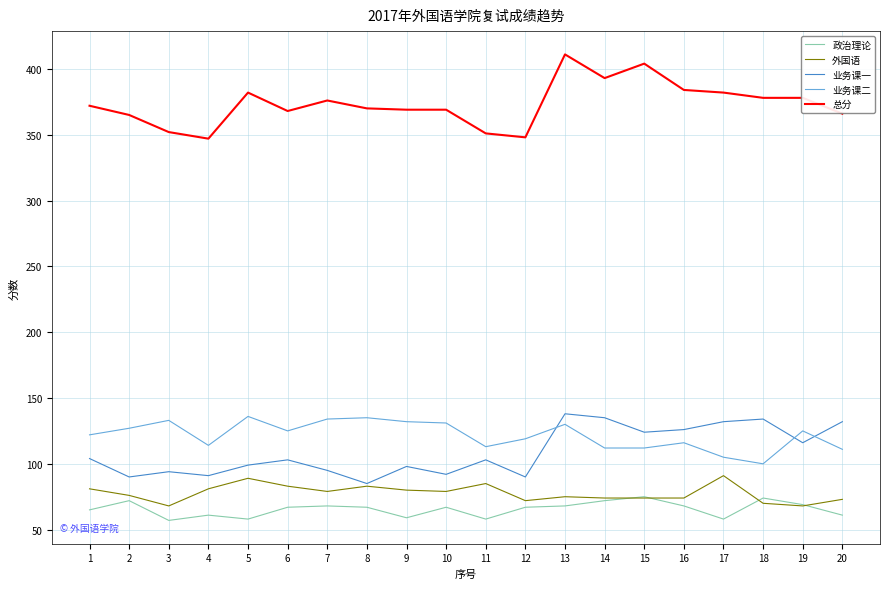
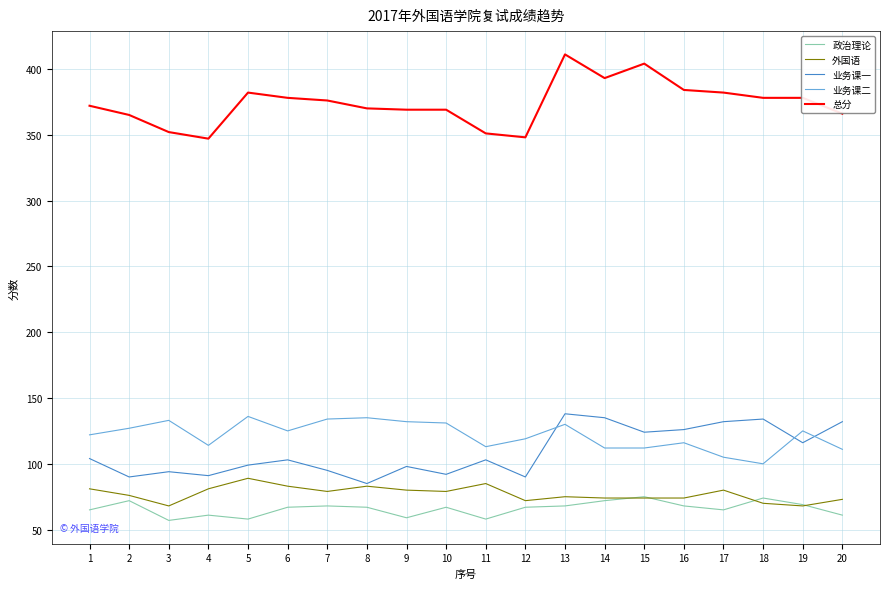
  {
    "政治理论": {
      "1": 65,
      "2": 72,
      "3": 57,
      "4": 61,
      "5": 58,
      "6": 67,
      "7": 68,
      "8": 67,
      "9": 59,
      "10": 67,
      "11": 58,
      "12": 67,
      "13": 68,
      "14": 72,
      "16": 68,
-     "17": 58,
+     "17": 65,
      "18": 74,
      "20": 61
    },
    "外国语": {
      "1": 81,
      "2": 76,
      "3": 68,
      "4": 81,
      "5": 89,
      "6": 83,
      "7": 79,
      "8": 83,
      "9": 80,
      "10": 79,
      "11": 85,
      "12": 72,
      "13": 75,
      "14": 74,
      "16": 74,
-     "17": 91,
+     "17": 80,
      "18": 70,
      "20": 73
    },
    "总分": {
      "1": 372,
      "2": 365,
      "3": 352,
      "4": 347,
      "5": 382,
-     "6": 368,
+     "6": 378,
      "7": 376,
      "8": 370,
      "9": 369,
      "10": 369,
      "11": 351,
      "12": 348,
      "13": 411,
      "14": 393,
      "15": 404,
      "16": 384,
      "17": 382,
      "18": 378,
      "20": 366
    }
  }
